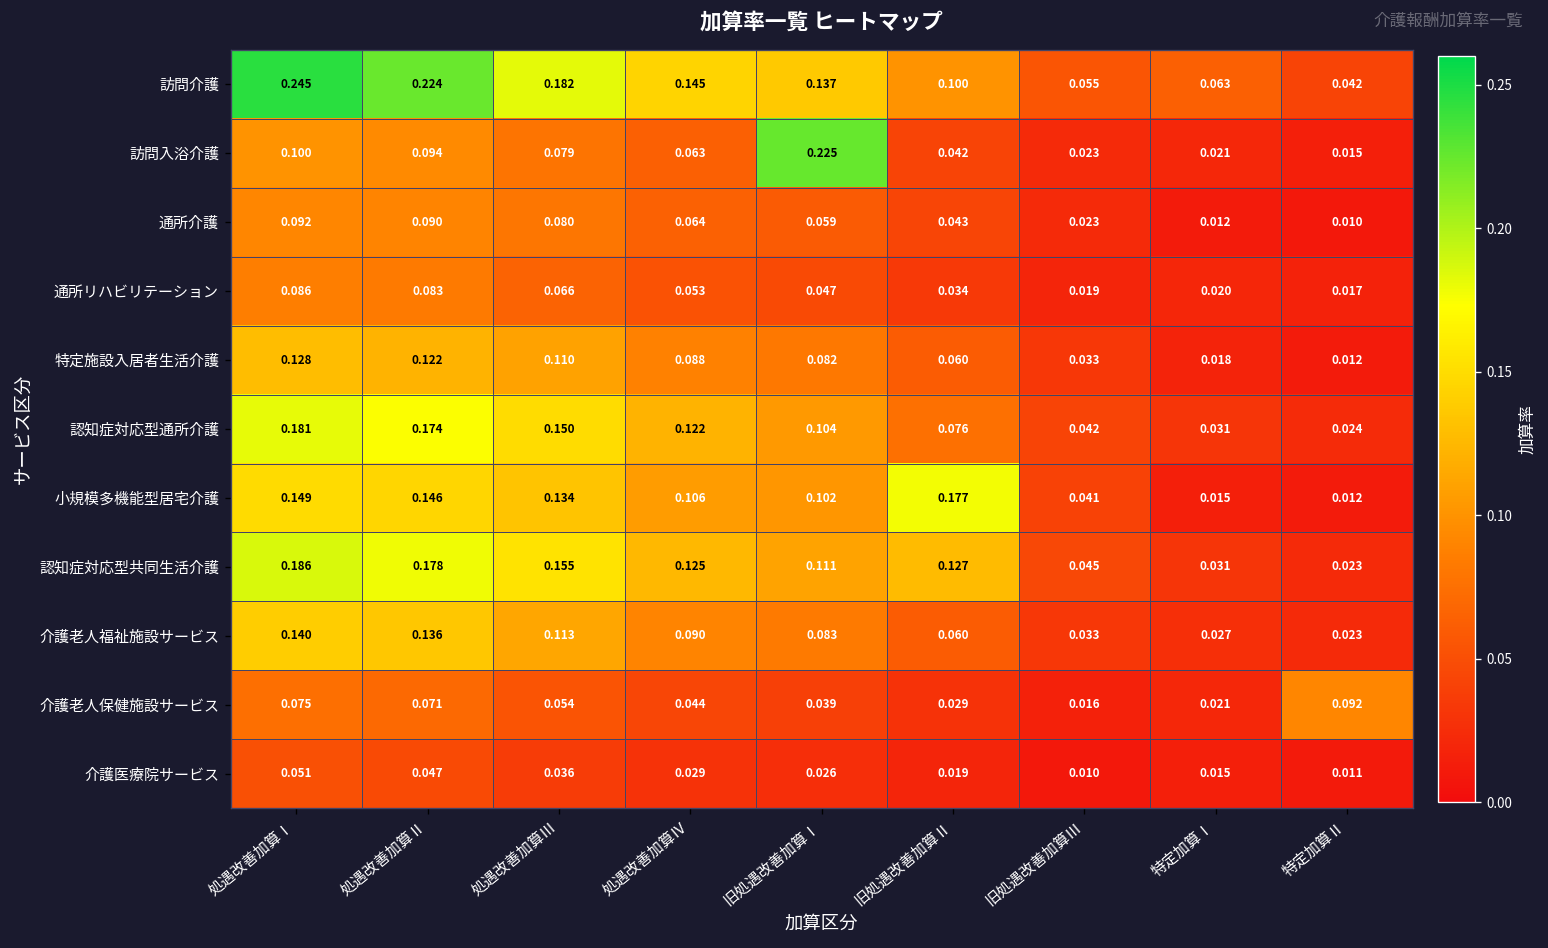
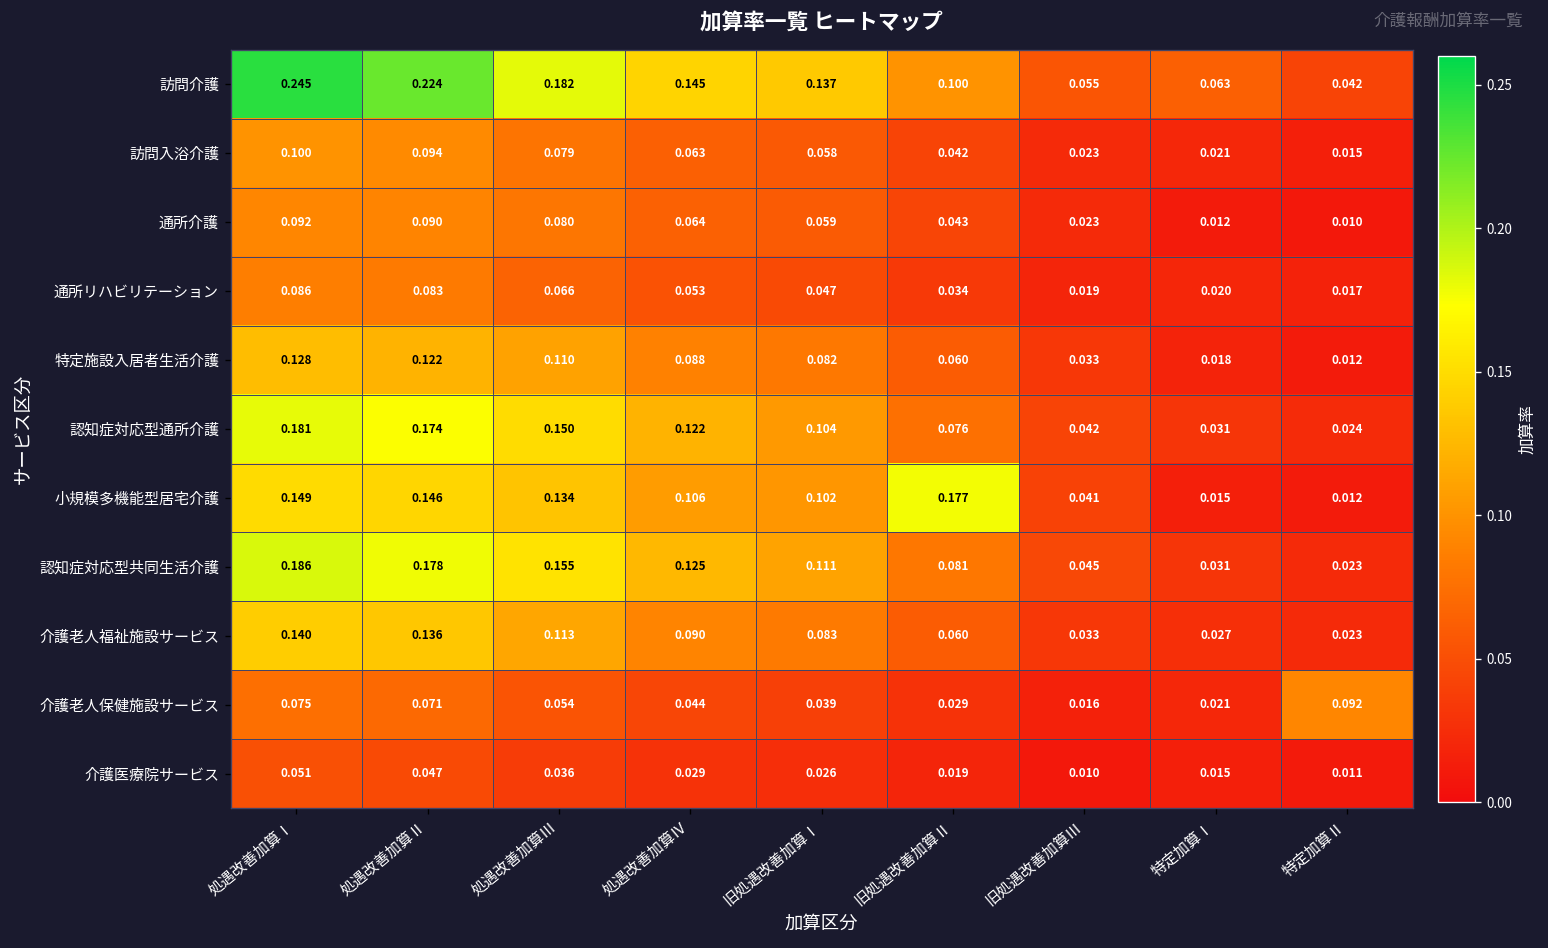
  {
    "訪問介護": {
      "処遇改善加算Ⅰ": 0.245,
      "処遇改善加算Ⅱ": 0.224,
      "処遇改善加算Ⅲ": 0.182,
      "処遇改善加算Ⅳ": 0.145,
      "旧処遇改善加算Ⅰ": 0.137,
      "旧処遇改善加算Ⅱ": 0.100,
      "旧処遇改善加算Ⅲ": 0.055,
      "特定加算Ⅰ": 0.063,
      "特定加算Ⅱ": 0.042
    },
    "訪問入浴介護": {
      "処遇改善加算Ⅰ": 0.100,
      "処遇改善加算Ⅱ": 0.094,
      "処遇改善加算Ⅲ": 0.079,
      "処遇改善加算Ⅳ": 0.063,
-     "旧処遇改善加算Ⅰ": 0.225,
+     "旧処遇改善加算Ⅰ": 0.058,
      "旧処遇改善加算Ⅱ": 0.042,
      "旧処遇改善加算Ⅲ": 0.023,
      "特定加算Ⅰ": 0.021,
      "特定加算Ⅱ": 0.015
    },
    "通所介護": {
      "処遇改善加算Ⅰ": 0.092,
      "処遇改善加算Ⅱ": 0.090,
      "処遇改善加算Ⅲ": 0.080,
      "処遇改善加算Ⅳ": 0.064,
      "旧処遇改善加算Ⅰ": 0.059,
      "旧処遇改善加算Ⅱ": 0.043,
      "旧処遇改善加算Ⅲ": 0.023,
      "特定加算Ⅰ": 0.012,
      "特定加算Ⅱ": 0.010
    },
    "通所リハビリテーション": {
      "処遇改善加算Ⅰ": 0.086,
      "処遇改善加算Ⅱ": 0.083,
      "処遇改善加算Ⅲ": 0.066,
      "処遇改善加算Ⅳ": 0.053,
      "旧処遇改善加算Ⅰ": 0.047,
      "旧処遇改善加算Ⅱ": 0.034,
      "旧処遇改善加算Ⅲ": 0.019,
      "特定加算Ⅰ": 0.020,
      "特定加算Ⅱ": 0.017
    },
    "特定施設入居者生活介護": {
      "処遇改善加算Ⅰ": 0.128,
      "処遇改善加算Ⅱ": 0.122,
      "処遇改善加算Ⅲ": 0.110,
      "処遇改善加算Ⅳ": 0.088,
      "旧処遇改善加算Ⅰ": 0.082,
      "旧処遇改善加算Ⅱ": 0.060,
      "旧処遇改善加算Ⅲ": 0.033,
      "特定加算Ⅰ": 0.018,
      "特定加算Ⅱ": 0.012
    },
    "認知症対応型通所介護": {
      "処遇改善加算Ⅰ": 0.181,
      "処遇改善加算Ⅱ": 0.174,
      "処遇改善加算Ⅲ": 0.150,
      "処遇改善加算Ⅳ": 0.122,
      "旧処遇改善加算Ⅰ": 0.104,
      "旧処遇改善加算Ⅱ": 0.076,
      "旧処遇改善加算Ⅲ": 0.042,
      "特定加算Ⅰ": 0.031,
      "特定加算Ⅱ": 0.024
    },
    "小規模多機能型居宅介護": {
      "処遇改善加算Ⅰ": 0.149,
      "処遇改善加算Ⅱ": 0.146,
      "処遇改善加算Ⅲ": 0.134,
      "処遇改善加算Ⅳ": 0.106,
      "旧処遇改善加算Ⅰ": 0.102,
      "旧処遇改善加算Ⅱ": 0.177,
      "旧処遇改善加算Ⅲ": 0.041,
      "特定加算Ⅰ": 0.015,
      "特定加算Ⅱ": 0.012
    },
    "認知症対応型共同生活介護": {
      "処遇改善加算Ⅰ": 0.186,
      "処遇改善加算Ⅱ": 0.178,
      "処遇改善加算Ⅲ": 0.155,
      "処遇改善加算Ⅳ": 0.125,
      "旧処遇改善加算Ⅰ": 0.111,
-     "旧処遇改善加算Ⅱ": 0.127,
+     "旧処遇改善加算Ⅱ": 0.081,
      "旧処遇改善加算Ⅲ": 0.045,
      "特定加算Ⅰ": 0.031,
      "特定加算Ⅱ": 0.023
    },
    "介護老人福祉施設サービス": {
      "処遇改善加算Ⅰ": 0.140,
      "処遇改善加算Ⅱ": 0.136,
      "処遇改善加算Ⅲ": 0.113,
      "処遇改善加算Ⅳ": 0.090,
      "旧処遇改善加算Ⅰ": 0.083,
      "旧処遇改善加算Ⅱ": 0.060,
      "旧処遇改善加算Ⅲ": 0.033,
      "特定加算Ⅰ": 0.027,
      "特定加算Ⅱ": 0.023
    },
    "介護老人保健施設サービス": {
      "処遇改善加算Ⅰ": 0.075,
      "処遇改善加算Ⅱ": 0.071,
      "処遇改善加算Ⅲ": 0.054,
      "処遇改善加算Ⅳ": 0.044,
      "旧処遇改善加算Ⅰ": 0.039,
      "旧処遇改善加算Ⅱ": 0.029,
      "旧処遇改善加算Ⅲ": 0.016,
      "特定加算Ⅰ": 0.021,
      "特定加算Ⅱ": 0.092
    },
    "介護医療院サービス": {
      "処遇改善加算Ⅰ": 0.051,
      "処遇改善加算Ⅱ": 0.047,
      "処遇改善加算Ⅲ": 0.036,
      "処遇改善加算Ⅳ": 0.029,
      "旧処遇改善加算Ⅰ": 0.026,
      "旧処遇改善加算Ⅱ": 0.019,
      "旧処遇改善加算Ⅲ": 0.010,
      "特定加算Ⅰ": 0.015,
      "特定加算Ⅱ": 0.011
    }
  }
